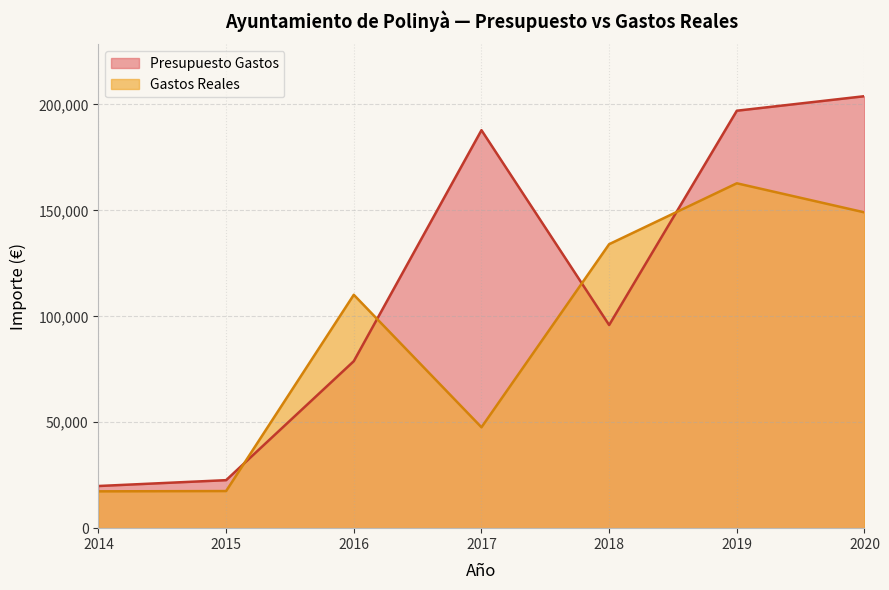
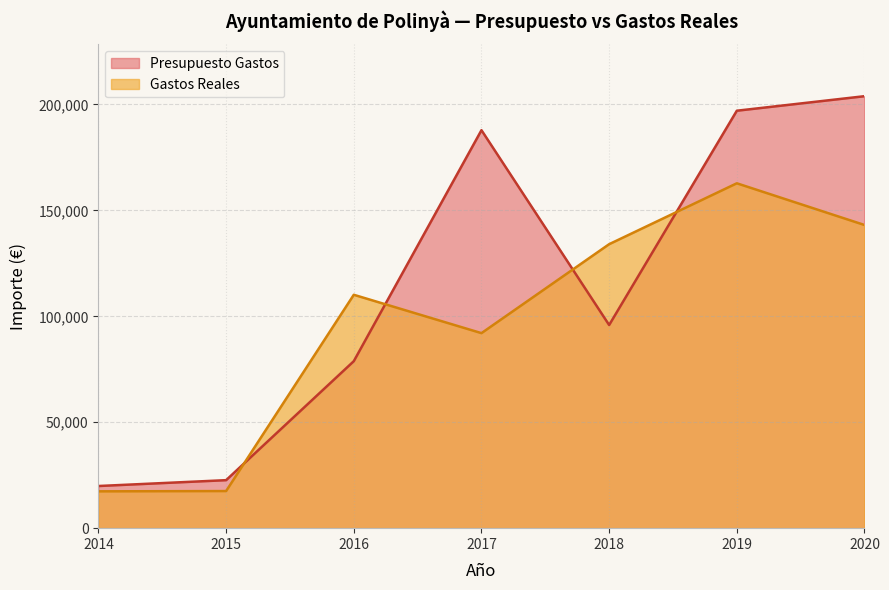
  {
    "Presupuesto Gastos": {
      "2014": "20,000",
      "2015": "23,000",
      "2016": "79,000",
      "2017": "188,000",
      "2018": "96,000",
      "2019": "197,000",
      "2020": "204,000"
    },
    "Gastos Reales": {
      "2014": "17,000",
      "2015": "18,000",
      "2016": "110,000",
-     "2017": "48,000",
+     "2017": "92,000",
      "2018": "134,000",
      "2019": "163,000",
-     "2020": "149,000"
+     "2020": "143,000"
    }
  }
